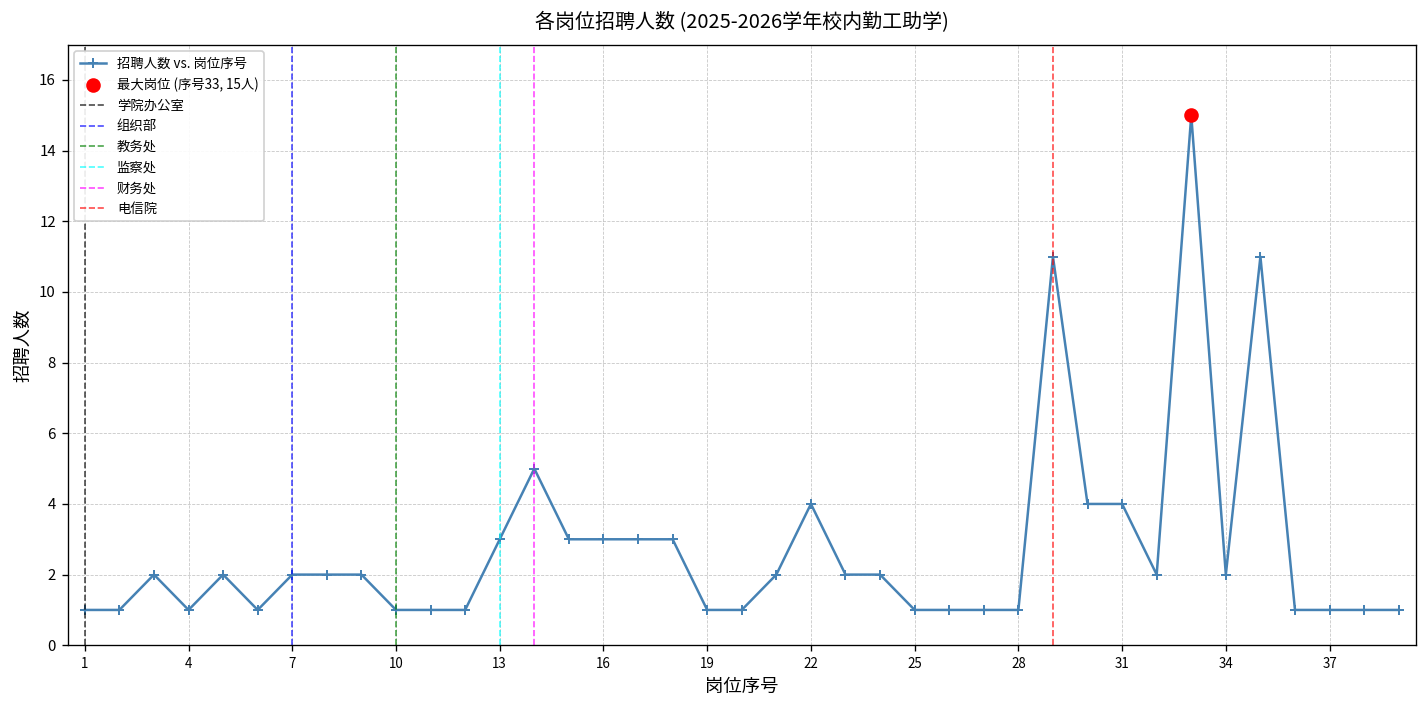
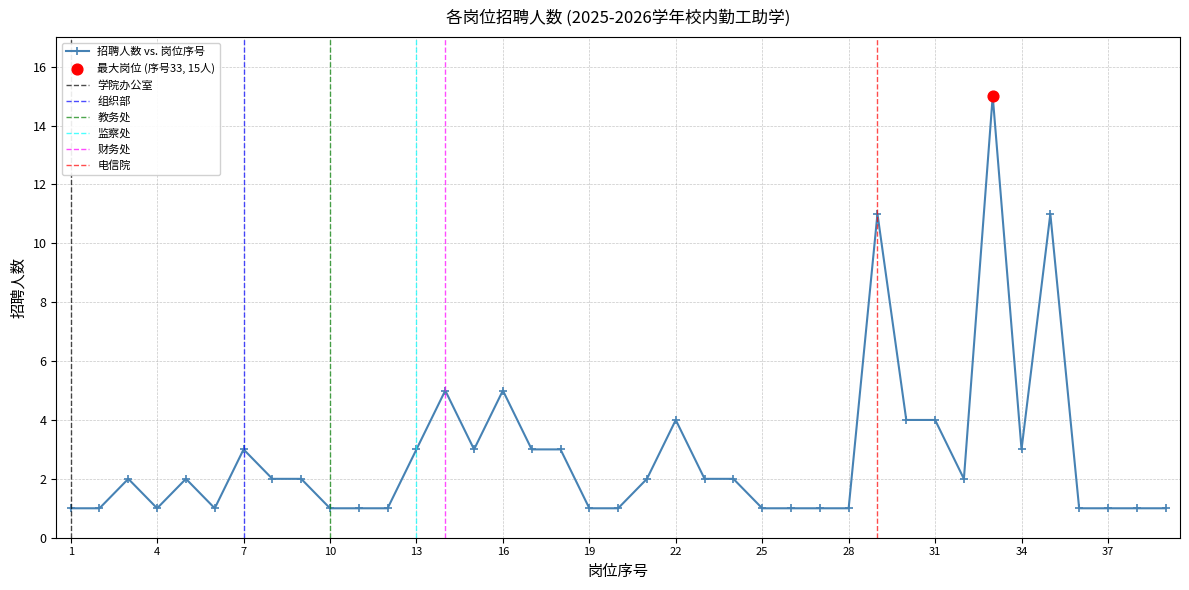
  {
    "招聘人数 vs. 岗位序号": {
      "1": 1,
      "4": 1,
-     "7": 2,
+     "7": 3,
      "10": 1,
      "13": 3,
-     "16": 3,
+     "16": 5,
      "19": 1,
      "22": 4,
      "25": 1,
      "28": 1,
      "31": 4,
-     "34": 2,
+     "34": 3,
      "37": 1
    }
  }
